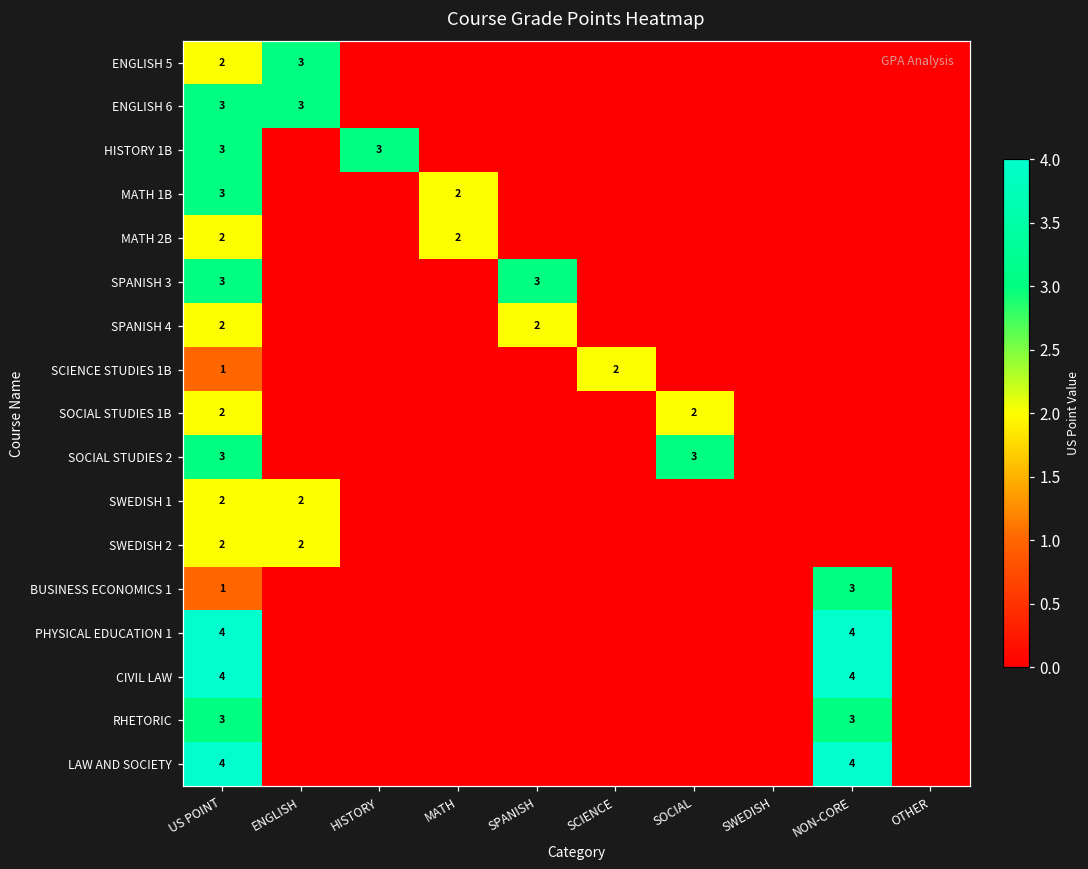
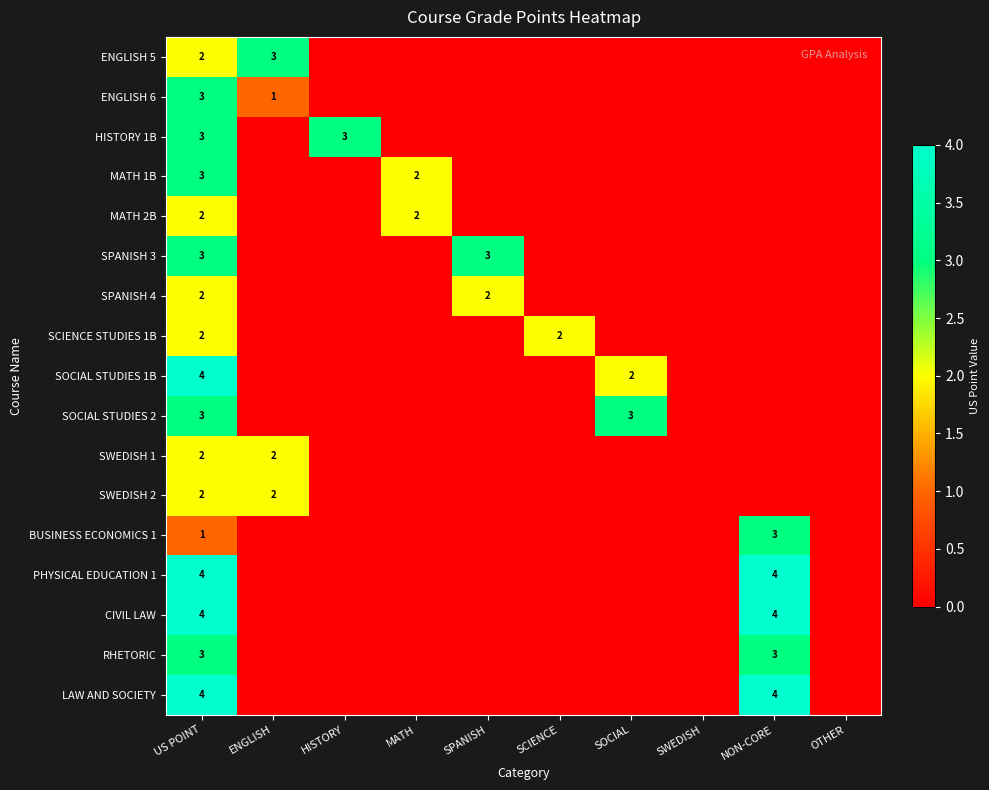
  {
    "ENGLISH 5": {
      "US POINT": 2,
      "ENGLISH": 3
    },
    "ENGLISH 6": {
      "US POINT": 3,
-     "ENGLISH": 3
+     "ENGLISH": 1
    },
    "HISTORY 1B": {
      "US POINT": 3,
      "HISTORY": 3
    },
    "MATH 1B": {
      "US POINT": 3,
      "MATH": 2
    },
    "MATH 2B": {
      "US POINT": 2,
      "MATH": 2
    },
    "SPANISH 3": {
      "US POINT": 3,
      "SPANISH": 3
    },
    "SPANISH 4": {
      "US POINT": 2,
      "SPANISH": 2
    },
    "SCIENCE STUDIES 1B": {
-     "US POINT": 1,
+     "US POINT": 2,
      "SCIENCE": 2
    },
    "SOCIAL STUDIES 1B": {
-     "US POINT": 2,
+     "US POINT": 4,
      "SOCIAL": 2
    },
    "SOCIAL STUDIES 2": {
      "US POINT": 3,
      "SOCIAL": 3
    },
    "SWEDISH 1": {
      "US POINT": 2,
      "ENGLISH": 2
    },
    "SWEDISH 2": {
      "US POINT": 2,
      "ENGLISH": 2
    },
    "BUSINESS ECONOMICS 1": {
      "US POINT": 1,
      "NON-CORE": 3
    },
    "PHYSICAL EDUCATION 1": {
      "US POINT": 4,
      "NON-CORE": 4
    },
    "CIVIL LAW": {
      "US POINT": 4,
      "NON-CORE": 4
    },
    "RHETORIC": {
      "US POINT": 3,
      "NON-CORE": 3
    },
    "LAW AND SOCIETY": {
      "US POINT": 4,
      "NON-CORE": 4
    }
  }
